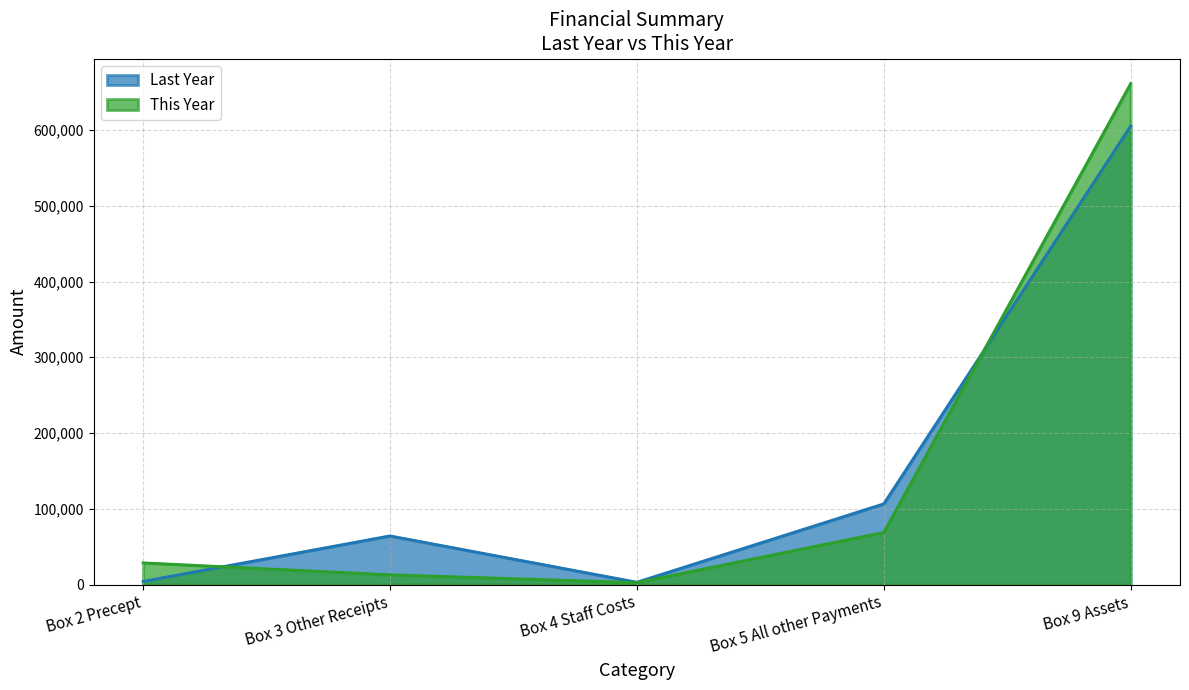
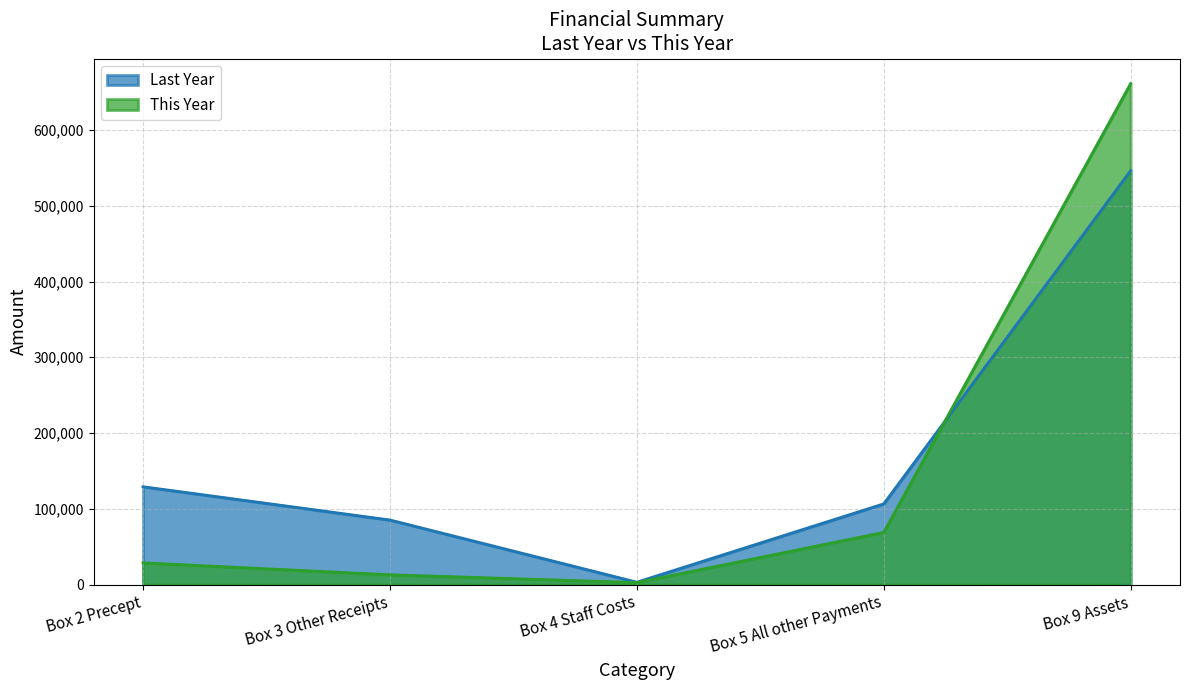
  {
    "Last Year": {
-     "Box 2 Precept": "0",
-     "Box 3 Other Receipts": "60,000",
+     "Box 2 Precept": "130,000",
+     "Box 3 Other Receipts": "90,000",
      "Box 5 All other Payments": "110,000",
-     "Box 9 Assets": "610,000"
+     "Box 9 Assets": "550,000"
    },
    "This Year": {
      "Box 2 Precept": "30,000",
      "Box 3 Other Receipts": "10,000",
      "Box 5 All other Payments": "70,000",
      "Box 9 Assets": "660,000"
    }
  }
